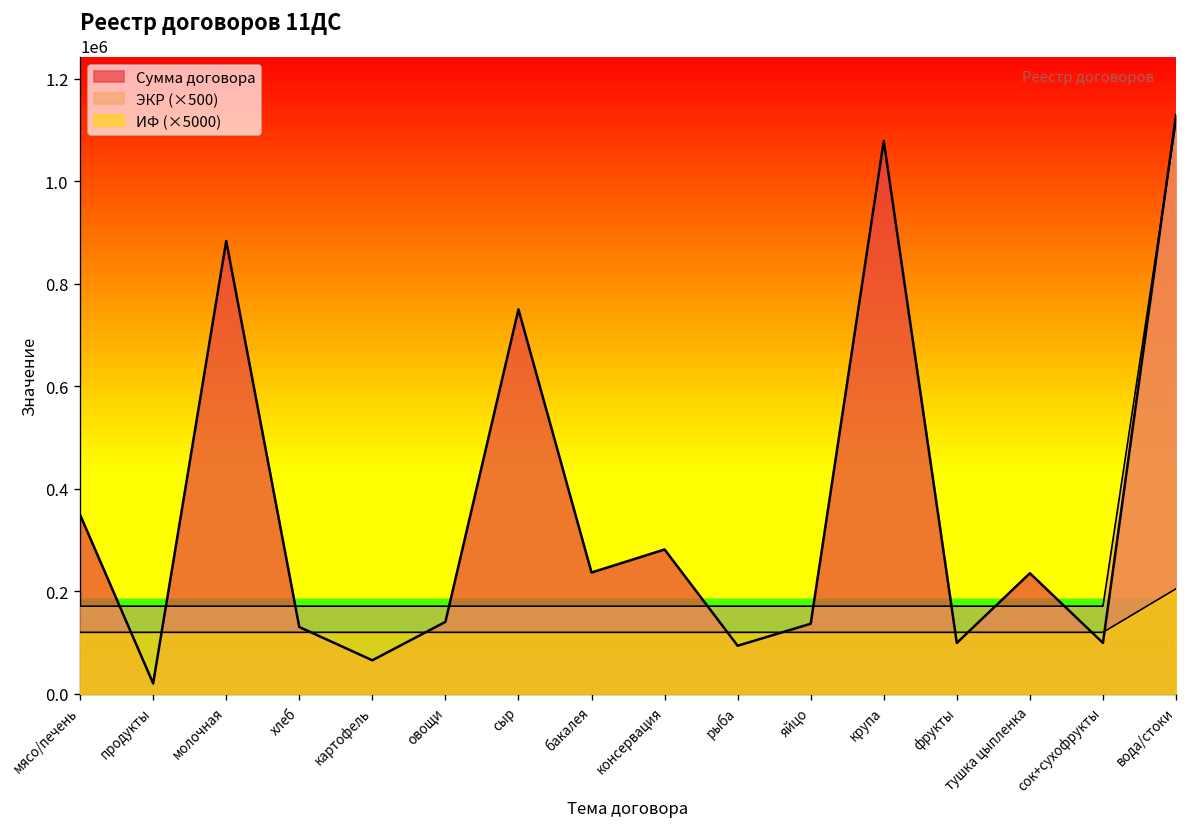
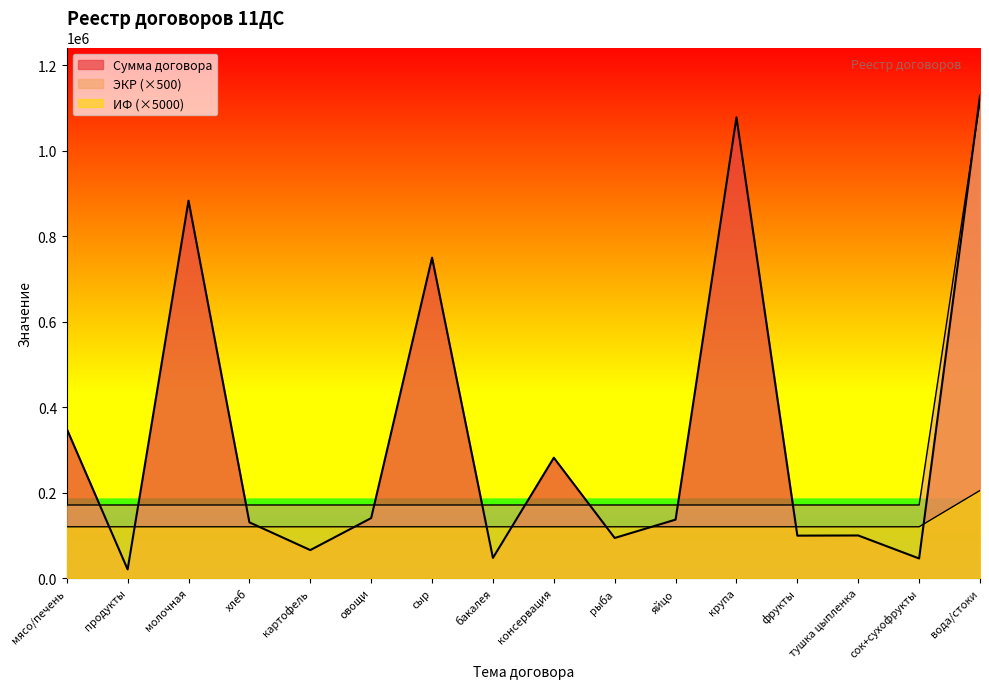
  {
    "Сумма договора": {
      "мясо/печень": 350000,
      "продукты": 20000,
      "молочная": 880000,
      "хлеб": 130000,
      "картофель": 70000,
      "овощи": 140000,
      "сыр": 750000,
-     "бакалея": 240000,
+     "бакалея": 50000,
      "консервация": 280000,
      "рыба": 90000,
      "яйцо": 140000,
      "крупа": 1080000,
      "фрукты": 100000,
-     "тушка цыпленка": 240000,
-     "сок+сухофрукты": 100000,
+     "тушка цыпленка": 100000,
+     "сок+сухофрукты": 50000,
      "вода/стоки": 1130000
    },
    "ЭКР (×500)": {
      "мясо/печень": 170000,
      "продукты": 170000,
      "молочная": 170000,
      "хлеб": 170000,
      "картофель": 170000,
      "овощи": 170000,
      "сыр": 170000,
      "бакалея": 170000,
      "консервация": 170000,
      "рыба": 170000,
      "яйцо": 170000,
      "крупа": 170000,
      "фрукты": 170000,
      "тушка цыпленка": 170000,
      "сок+сухофрукты": 170000,
      "вода/стоки": 1120000
    },
    "ИФ (×5000)": {
      "мясо/печень": 120000,
      "продукты": 120000,
      "молочная": 120000,
      "хлеб": 120000,
      "картофель": 120000,
      "овощи": 120000,
      "сыр": 120000,
      "бакалея": 120000,
      "консервация": 120000,
      "рыба": 120000,
      "яйцо": 120000,
      "крупа": 120000,
      "фрукты": 120000,
      "тушка цыпленка": 120000,
      "сок+сухофрукты": 120000,
      "вода/стоки": 210000
    }
  }
